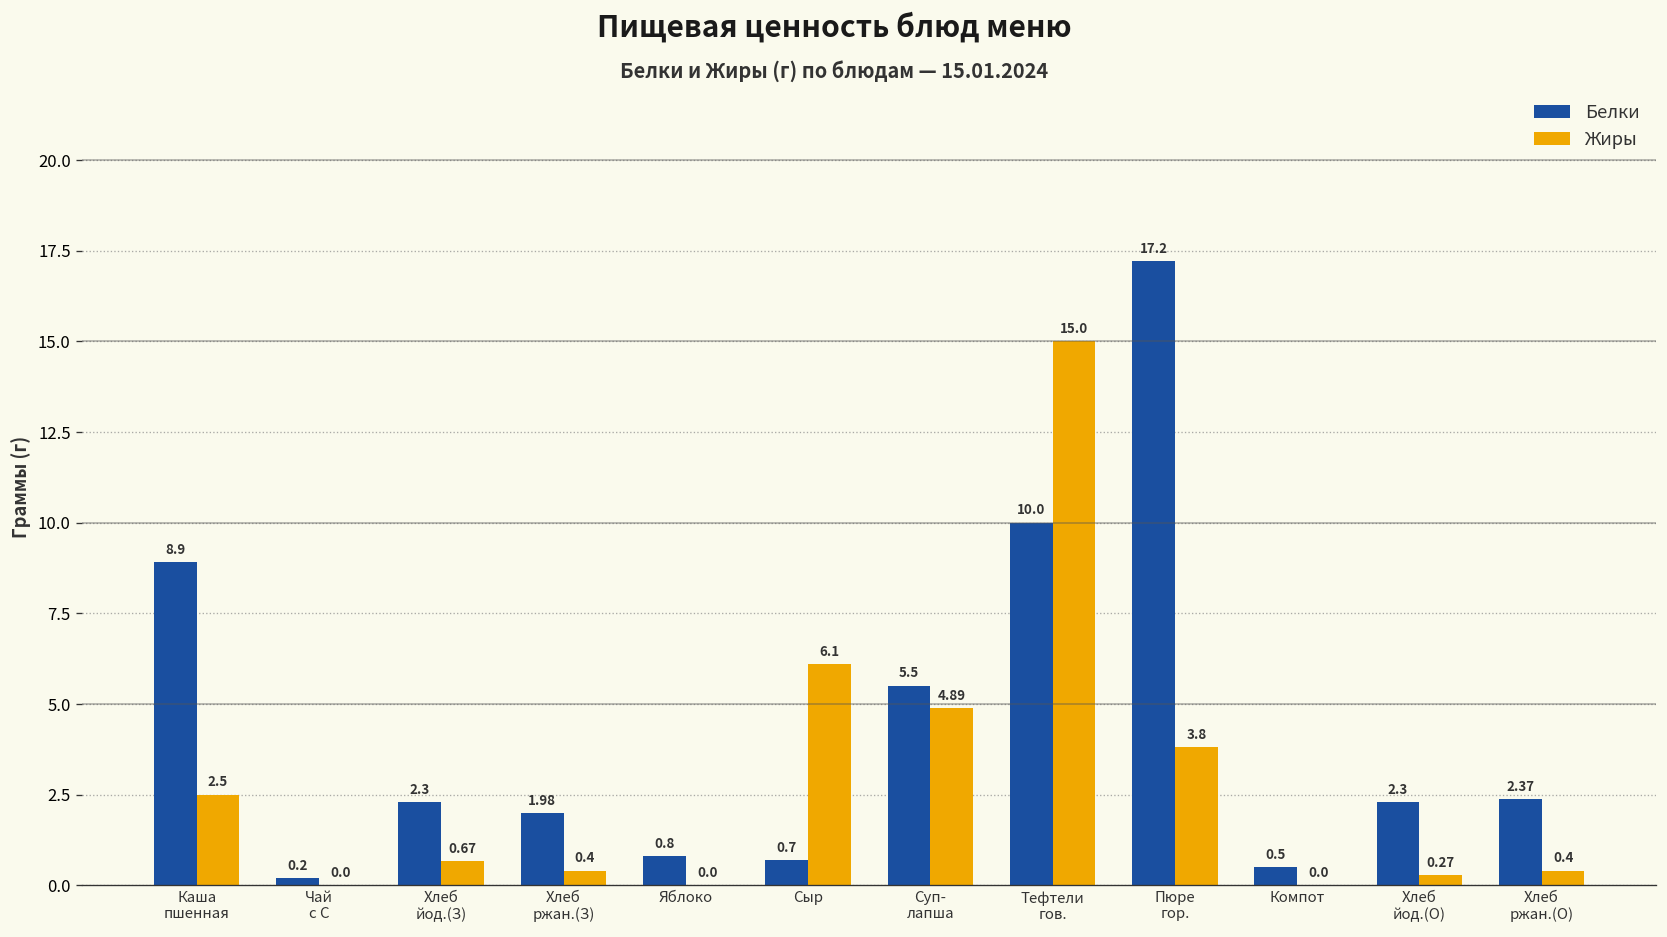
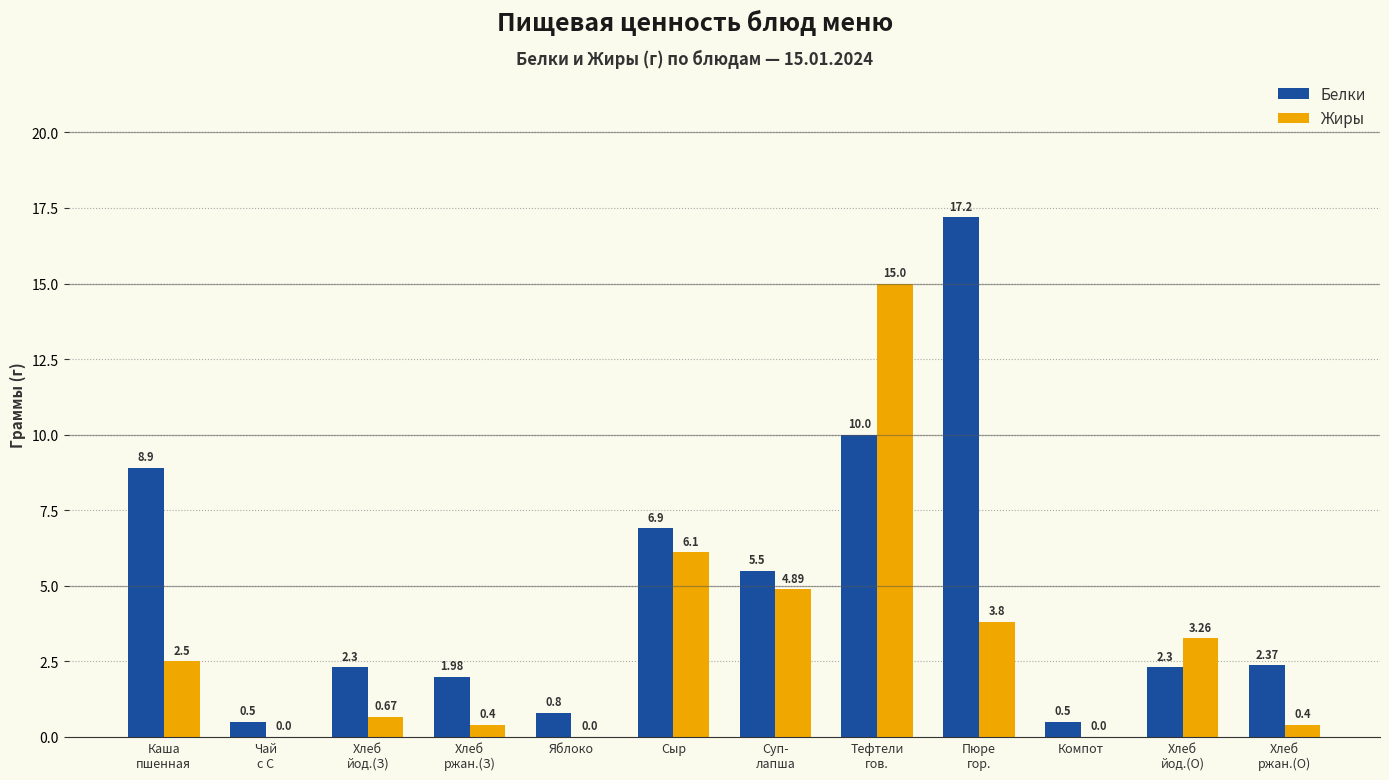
  {
    "Белки": {
      "Каша пшенная": 8.9,
-     "Чай с С": 0.2,
+     "Чай с С": 0.5,
      "Хлеб йод.(З)": 2.3,
      "Хлеб ржан.(З)": 1.98,
      "Яблоко": 0.8,
-     "Сыр": 0.7,
+     "Сыр": 6.9,
      "Суп- лапша": 5.5,
      "Тефтели гов.": 10.0,
      "Пюре гор.": 17.2,
      "Компот": 0.5,
      "Хлеб йод.(О)": 2.3,
      "Хлеб ржан.(О)": 2.37
    },
    "Жиры": {
      "Каша пшенная": 2.5,
      "Чай с С": 0.0,
      "Хлеб йод.(З)": 0.67,
      "Хлеб ржан.(З)": 0.4,
      "Яблоко": 0.0,
      "Сыр": 6.1,
      "Суп- лапша": 4.89,
      "Тефтели гов.": 15.0,
      "Пюре гор.": 3.8,
      "Компот": 0.0,
-     "Хлеб йод.(О)": 0.27,
+     "Хлеб йод.(О)": 3.26,
      "Хлеб ржан.(О)": 0.4
    }
  }
